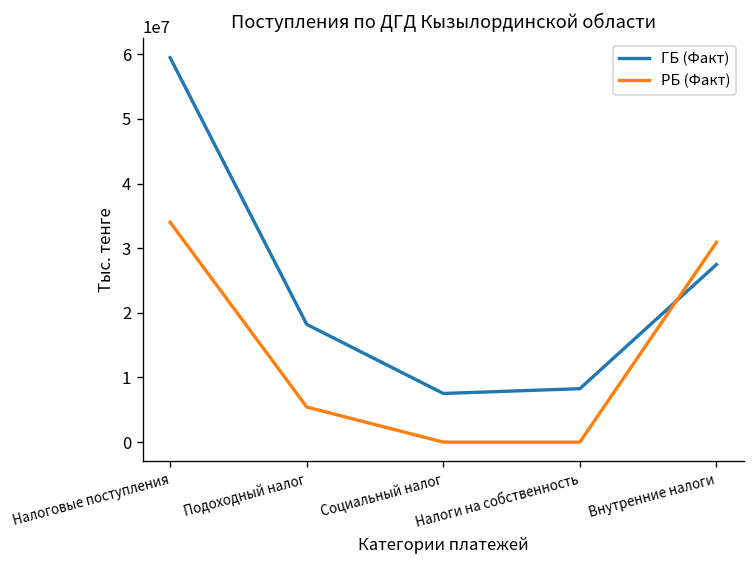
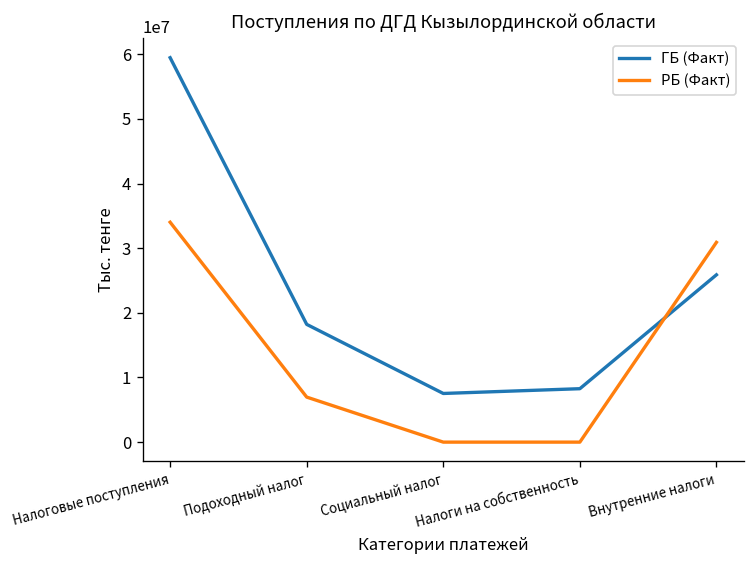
  {
    "ГБ (Факт)": {
      "Налоговые поступления": 59000000,
      "Подоходный налог": 18000000,
      "Социальный налог": 8000000,
      "Налоги на собственность": 8000000,
-     "Внутренние налоги": 27000000
+     "Внутренние налоги": 26000000
    },
    "РБ (Факт)": {
      "Налоговые поступления": 34000000,
-     "Подоходный налог": 5000000,
+     "Подоходный налог": 7000000,
      "Социальный налог": 0,
      "Налоги на собственность": 0,
      "Внутренние налоги": 31000000
    }
  }
